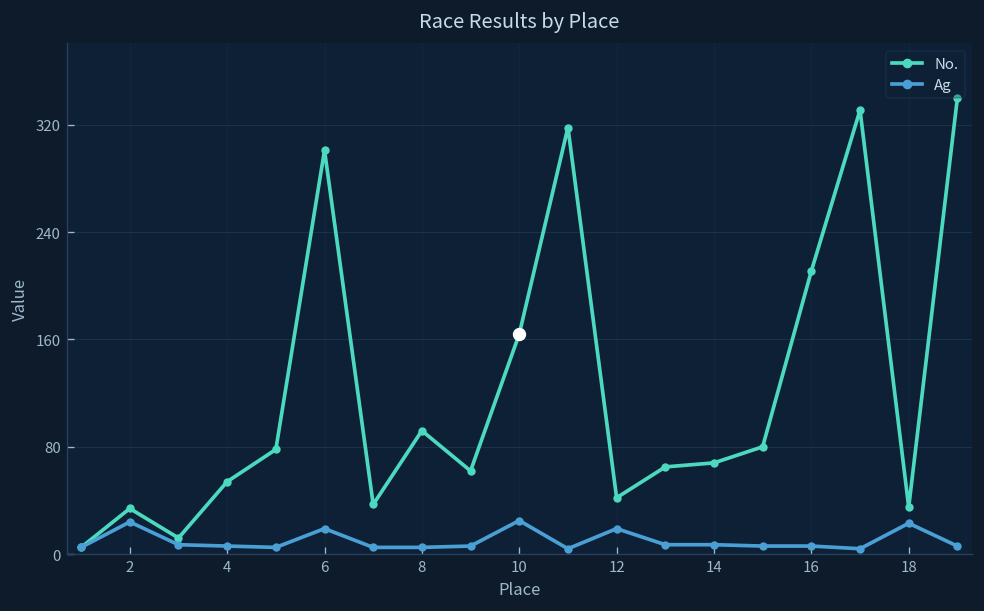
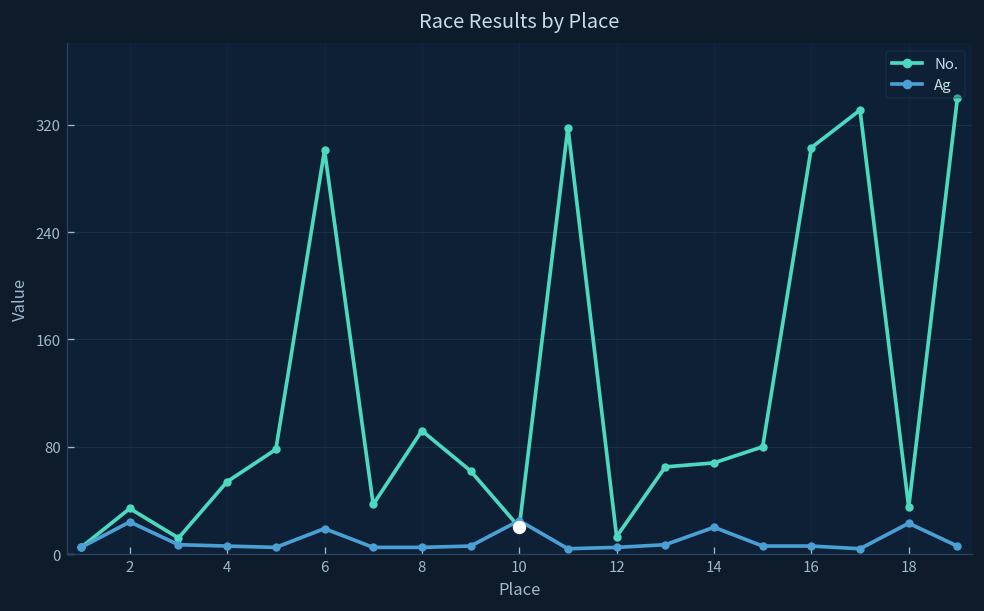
  {
    "No.": {
      "2": 34,
      "4": 54,
      "6": 301,
      "8": 92,
-     "10": 164,
-     "12": 42,
+     "10": 20,
+     "12": 13,
      "14": 68,
-     "16": 211,
+     "16": 303,
      "18": 35
    },
    "Ag": {
      "2": 24,
      "4": 6,
      "6": 19,
      "8": 5,
      "10": 25,
-     "12": 19,
-     "14": 7,
+     "12": 5,
+     "14": 20,
      "16": 6,
      "18": 23
    }
  }
